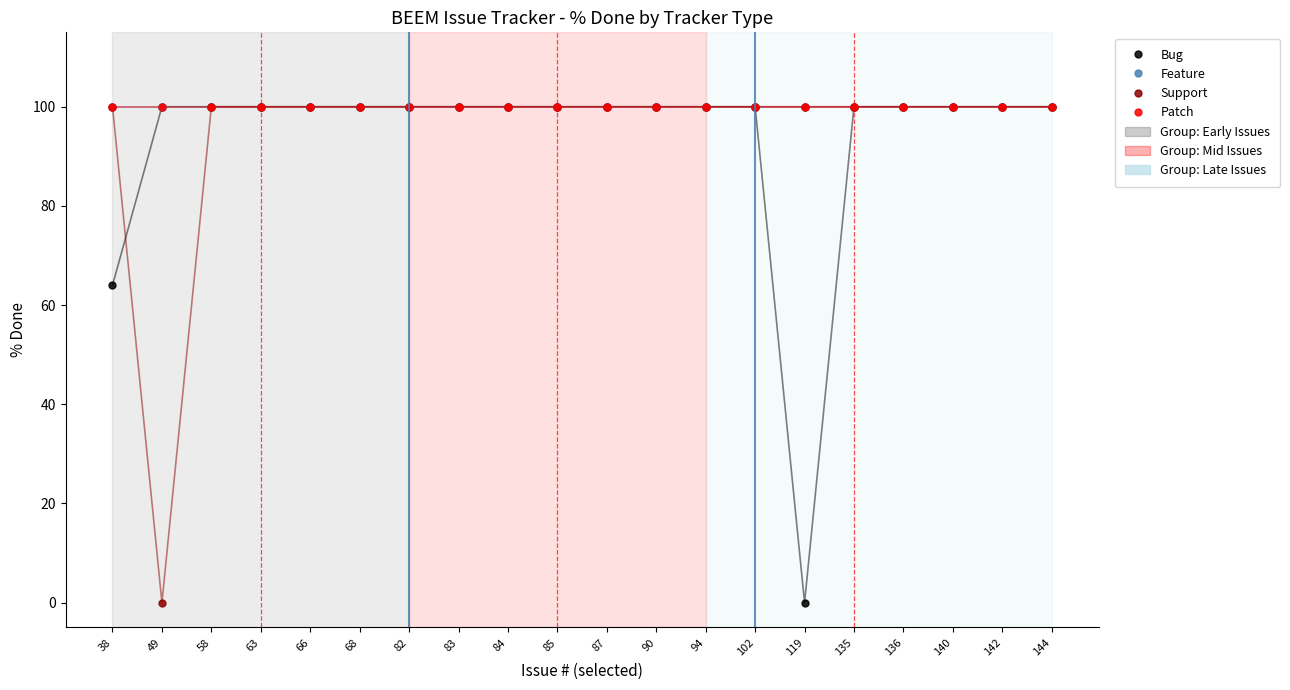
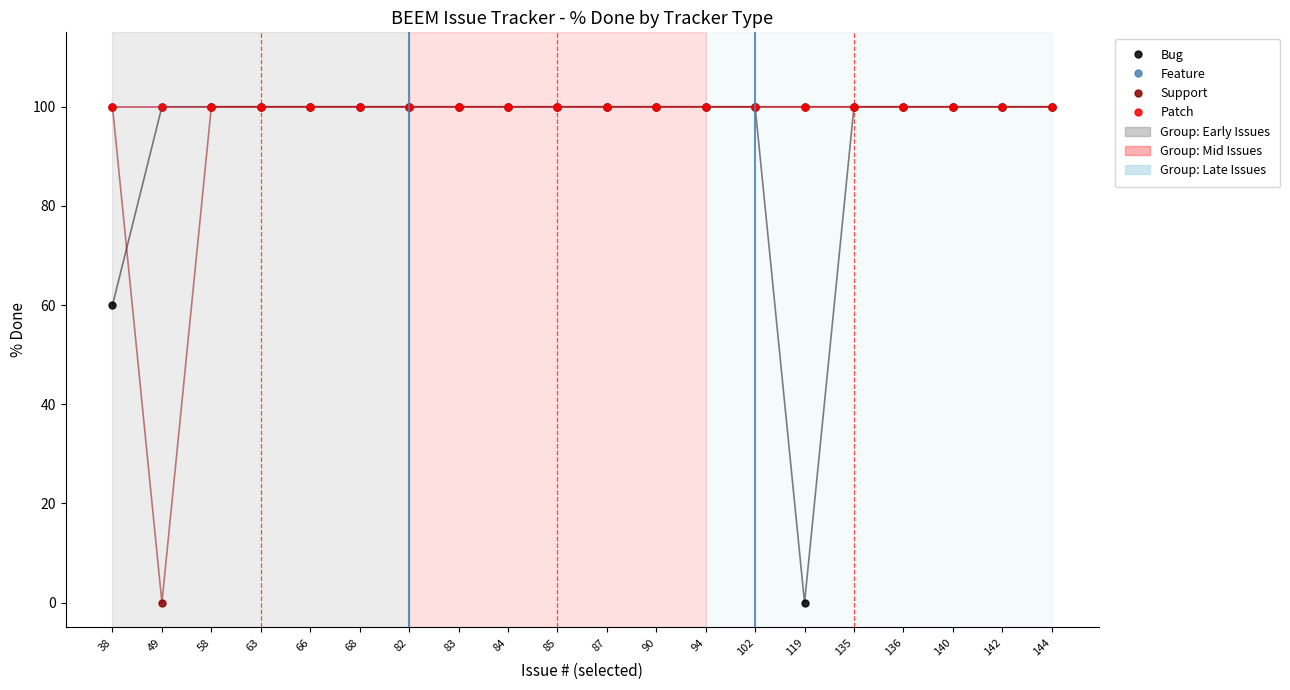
  {
    "Bug": {
-     "38": 64,
+     "38": 60,
      "119": 0
    },
    "Support": {
      "49": 0
    }
  }
